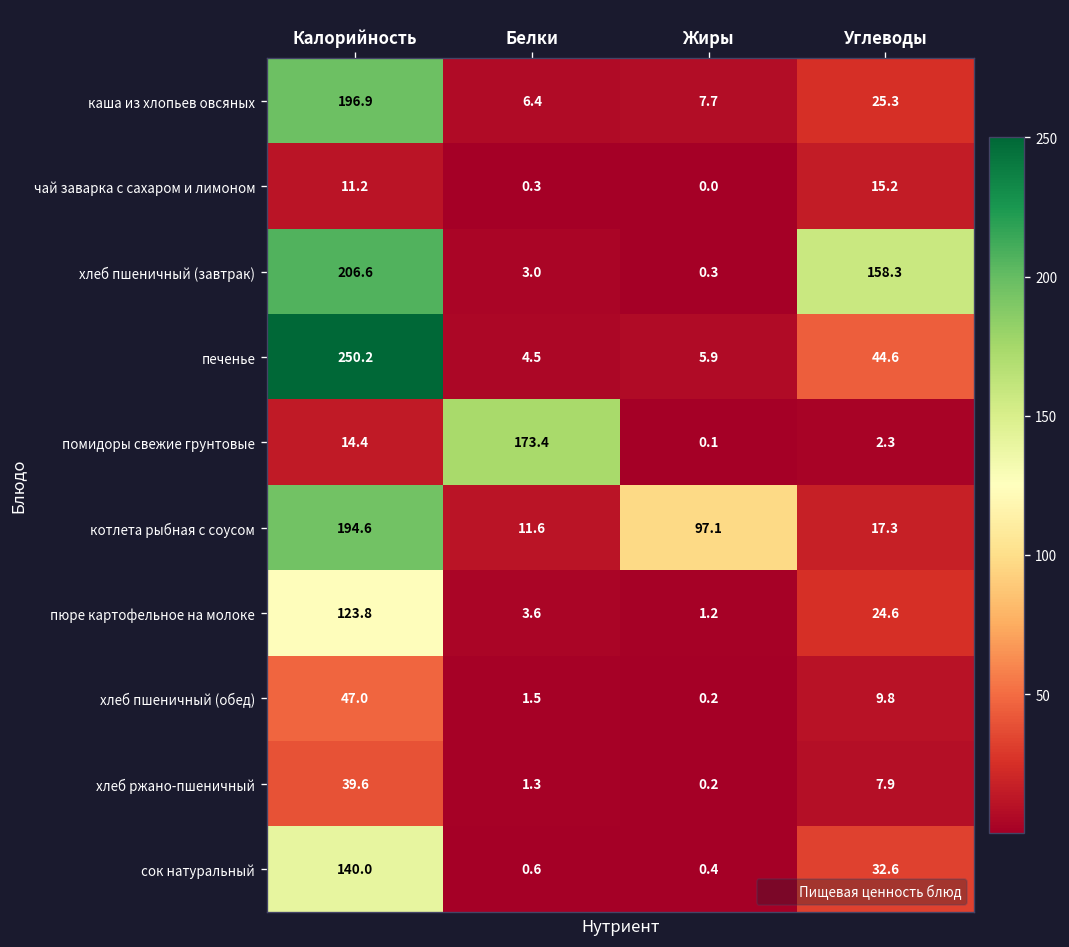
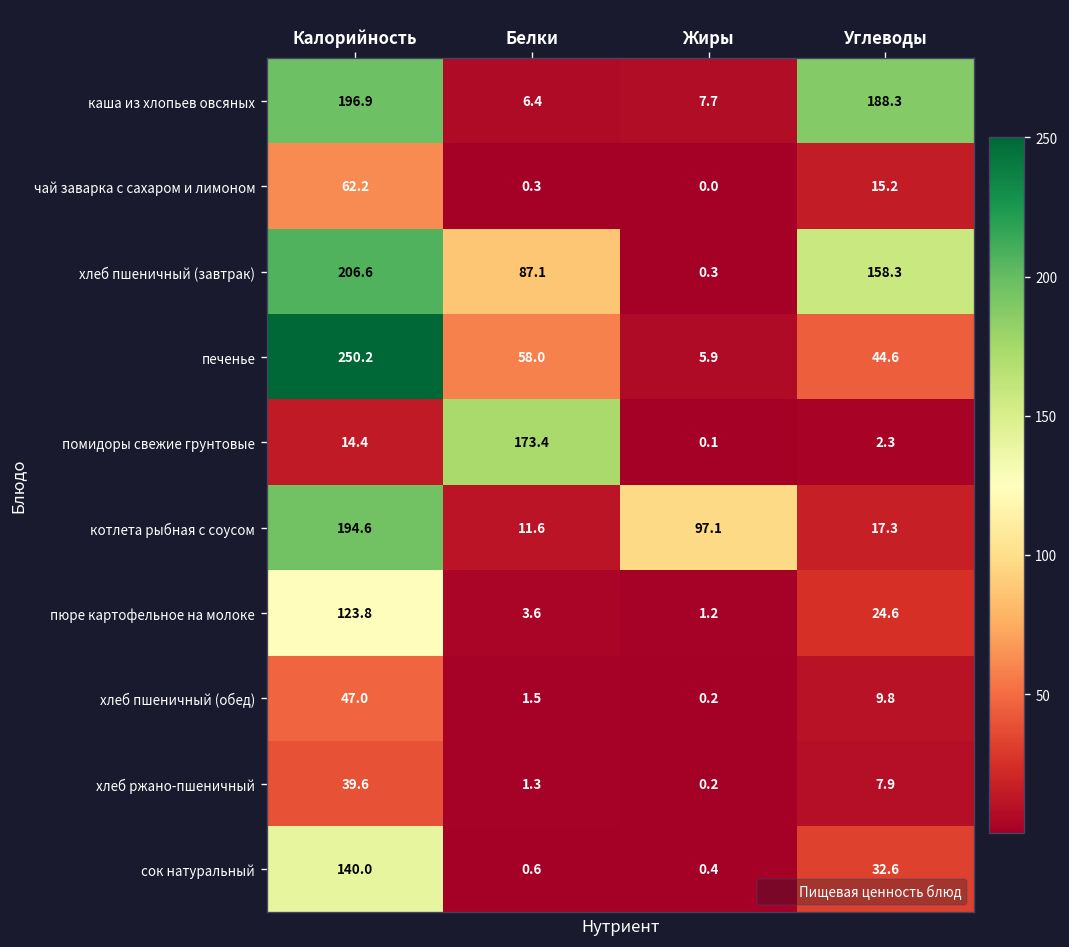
  {
    "каша из хлопьев овсяных": {
      "Калорийность": 196.9,
      "Белки": 6.4,
      "Жиры": 7.7,
-     "Углеводы": 25.3
+     "Углеводы": 188.3
    },
    "чай заварка с сахаром и лимоном": {
-     "Калорийность": 11.2,
+     "Калорийность": 62.2,
      "Белки": 0.3,
      "Жиры": 0.0,
      "Углеводы": 15.2
    },
    "хлеб пшеничный (завтрак)": {
      "Калорийность": 206.6,
-     "Белки": 3.0,
+     "Белки": 87.1,
      "Жиры": 0.3,
      "Углеводы": 158.3
    },
    "печенье": {
      "Калорийность": 250.2,
-     "Белки": 4.5,
+     "Белки": 58.0,
      "Жиры": 5.9,
      "Углеводы": 44.6
    },
    "помидоры свежие грунтовые": {
      "Калорийность": 14.4,
      "Белки": 173.4,
      "Жиры": 0.1,
      "Углеводы": 2.3
    },
    "котлета рыбная с соусом": {
      "Калорийность": 194.6,
      "Белки": 11.6,
      "Жиры": 97.1,
      "Углеводы": 17.3
    },
    "пюре картофельное на молоке": {
      "Калорийность": 123.8,
      "Белки": 3.6,
      "Жиры": 1.2,
      "Углеводы": 24.6
    },
    "хлеб пшеничный (обед)": {
      "Калорийность": 47.0,
      "Белки": 1.5,
      "Жиры": 0.2,
      "Углеводы": 9.8
    },
    "хлеб ржано-пшеничный": {
      "Калорийность": 39.6,
      "Белки": 1.3,
      "Жиры": 0.2,
      "Углеводы": 7.9
    },
    "сок натуральный": {
      "Калорийность": 140.0,
      "Белки": 0.6,
      "Жиры": 0.4,
      "Углеводы": 32.6
    }
  }
